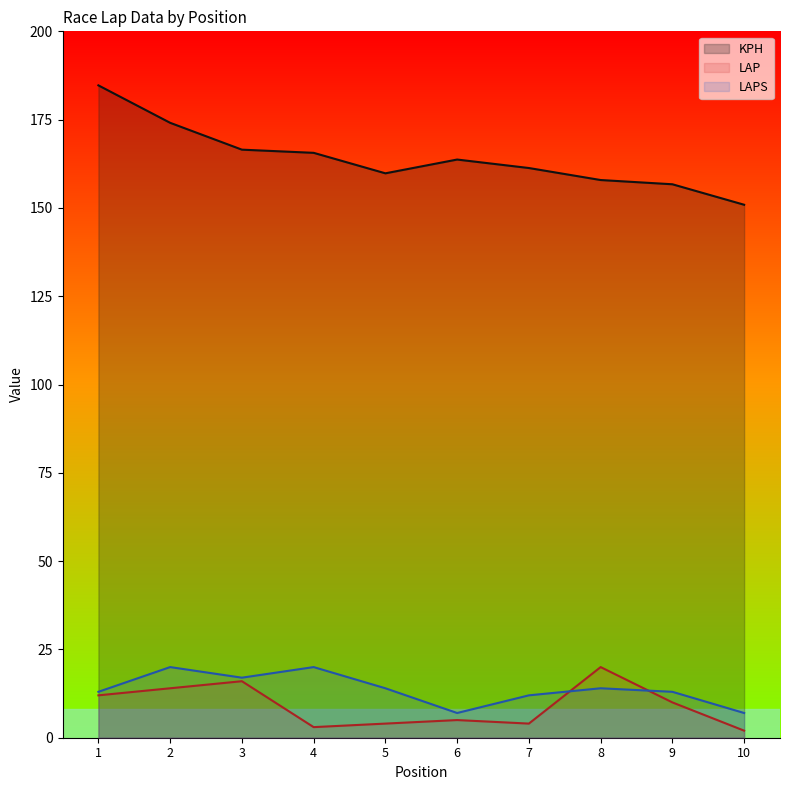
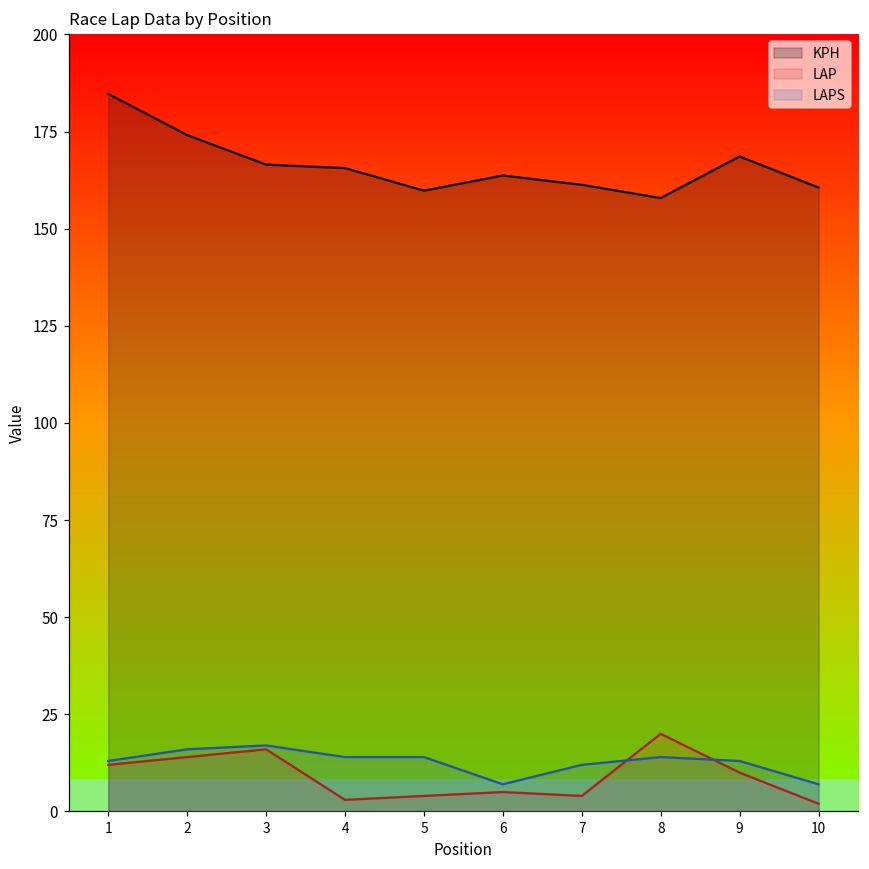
  {
    "KPH": {
      "1": 185,
      "2": 174,
      "3": 167,
      "4": 166,
      "5": 160,
      "6": 164,
      "7": 161,
      "8": 158,
-     "9": 157,
-     "10": 151
+     "9": 169,
+     "10": 161
    },
    "LAP": {
      "1": 12,
      "2": 14,
      "3": 16,
      "8": 20,
      "9": 10
    },
    "LAPS": {
      "1": 13,
-     "2": 20,
+     "2": 16,
      "3": 17,
-     "4": 20,
+     "4": 14,
      "5": 14,
      "7": 12,
      "8": 14,
      "9": 13
    }
  }
